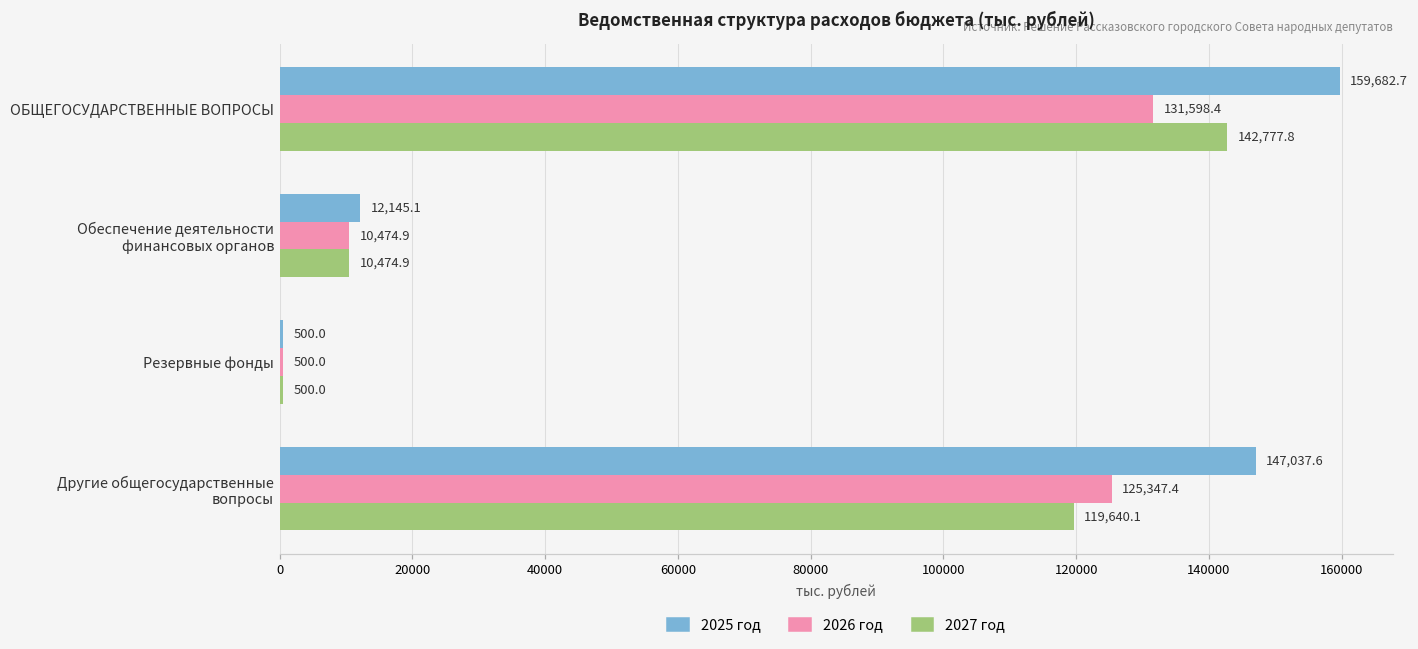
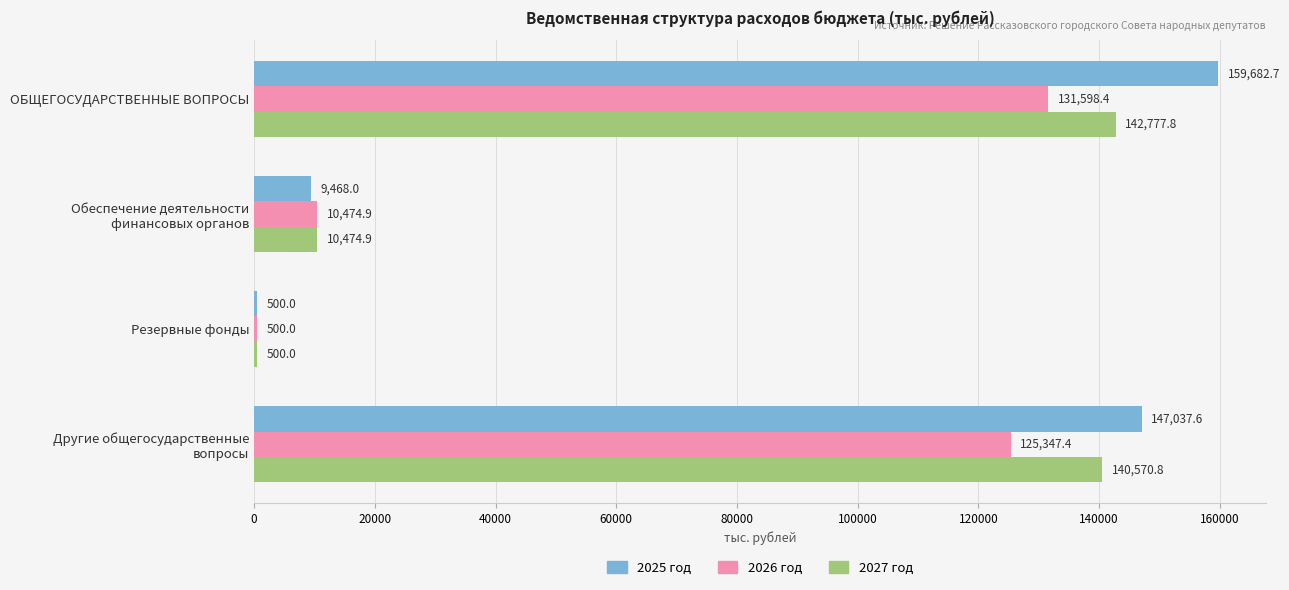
  {
    "2025 год": {
      "ОБЩЕГОСУДАРСТВЕННЫЕ ВОПРОСЫ": "159,682.7",
-     "Обеспечение деятельности финансовых органов": "12,145.1",
+     "Обеспечение деятельности финансовых органов": "9,468.0",
      "Резервные фонды": "500.0",
      "Другие общегосударственные вопросы": "147,037.6"
    },
    "2026 год": {
      "ОБЩЕГОСУДАРСТВЕННЫЕ ВОПРОСЫ": "131,598.4",
      "Обеспечение деятельности финансовых органов": "10,474.9",
      "Резервные фонды": "500.0",
      "Другие общегосударственные вопросы": "125,347.4"
    },
    "2027 год": {
      "ОБЩЕГОСУДАРСТВЕННЫЕ ВОПРОСЫ": "142,777.8",
      "Обеспечение деятельности финансовых органов": "10,474.9",
      "Резервные фонды": "500.0",
-     "Другие общегосударственные вопросы": "119,640.1"
+     "Другие общегосударственные вопросы": "140,570.8"
    }
  }
